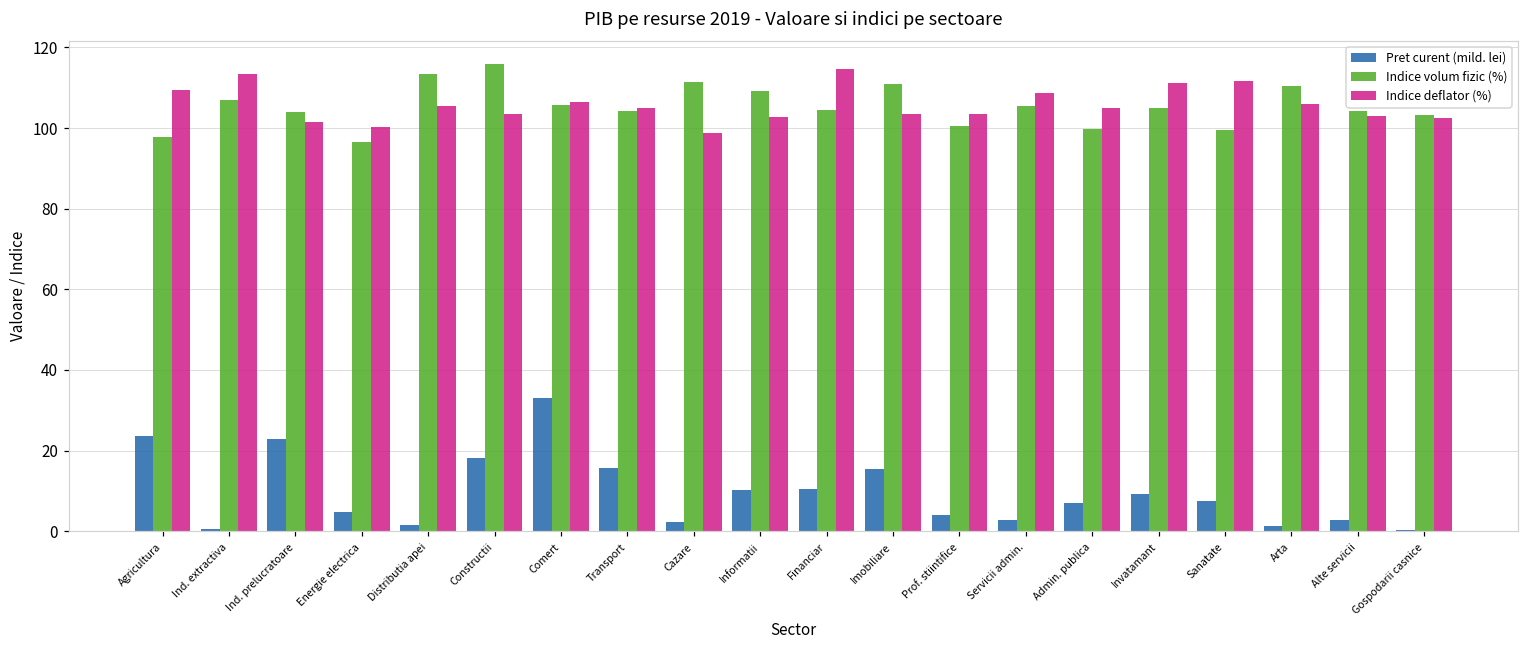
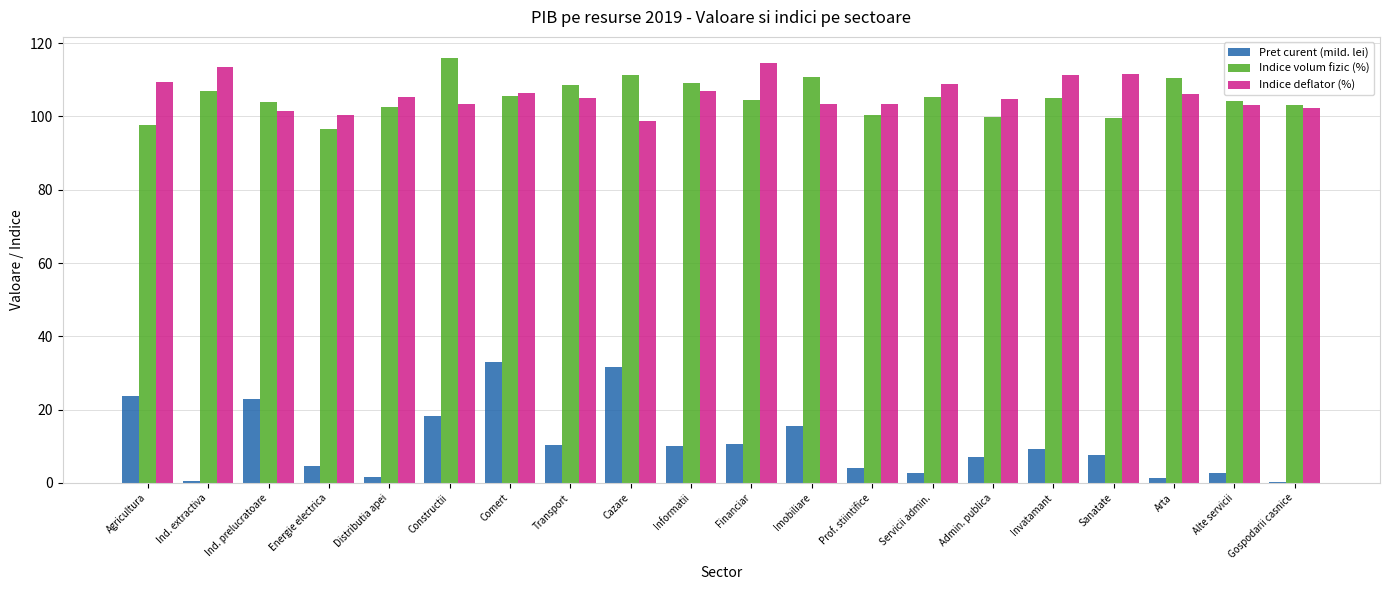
  {
    "Pret curent (mild. lei)": {
      "Agricultura": 24,
      "Ind. prelucratoare": 23,
      "Energie electrica": 5,
      "Distributia apei": 2,
      "Constructii": 18,
      "Comert": 33,
-     "Transport": 16,
-     "Cazare": 2,
+     "Transport": 10,
+     "Cazare": 32,
      "Informatii": 10,
      "Financiar": 11,
      "Imobiliare": 15,
      "Prof. stiintifice": 4,
      "Servicii admin.": 3,
      "Admin. publica": 7,
      "Invatamant": 9,
      "Sanatate": 8,
      "Arta": 1,
      "Alte servicii": 3
    },
    "Indice volum fizic (%)": {
      "Agricultura": 98,
      "Ind. extractiva": 107,
      "Ind. prelucratoare": 104,
      "Energie electrica": 97,
-     "Distributia apei": 113,
+     "Distributia apei": 103,
      "Constructii": 116,
      "Comert": 106,
-     "Transport": 104,
+     "Transport": 109,
      "Cazare": 111,
      "Informatii": 109,
      "Financiar": 104,
      "Imobiliare": 111,
      "Prof. stiintifice": 101,
      "Servicii admin.": 105,
      "Admin. publica": 100,
      "Invatamant": 105,
      "Sanatate": 100,
      "Arta": 111,
      "Alte servicii": 104,
      "Gospodarii casnice": 103
    },
    "Indice deflator (%)": {
      "Agricultura": 109,
      "Ind. extractiva": 113,
      "Ind. prelucratoare": 102,
      "Energie electrica": 100,
      "Distributia apei": 105,
      "Constructii": 103,
      "Comert": 106,
      "Transport": 105,
      "Cazare": 99,
-     "Informatii": 103,
+     "Informatii": 107,
      "Financiar": 115,
      "Imobiliare": 103,
      "Prof. stiintifice": 103,
      "Servicii admin.": 109,
      "Admin. publica": 105,
      "Invatamant": 111,
      "Sanatate": 112,
      "Arta": 106,
      "Alte servicii": 103,
      "Gospodarii casnice": 102
    }
  }
